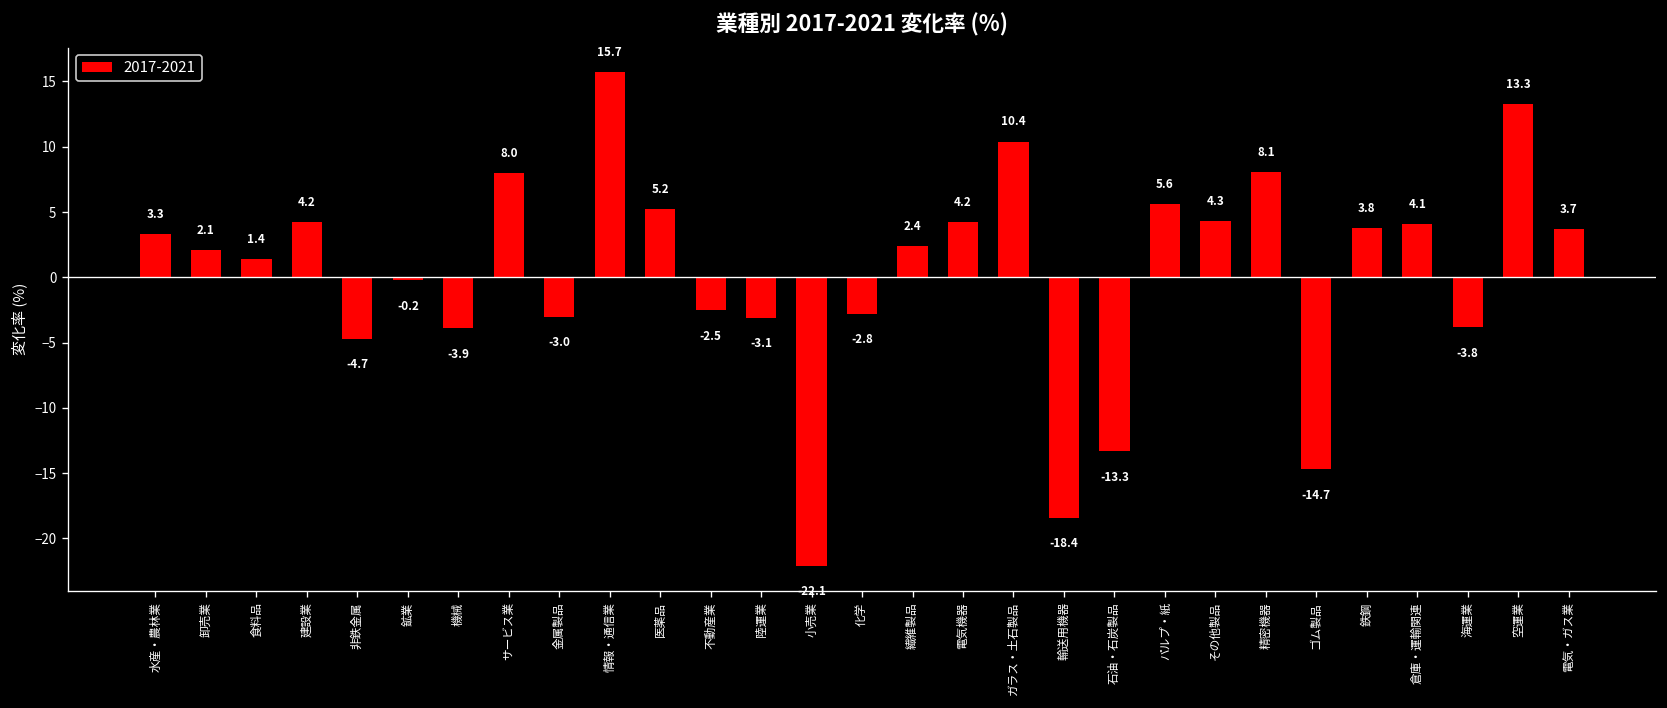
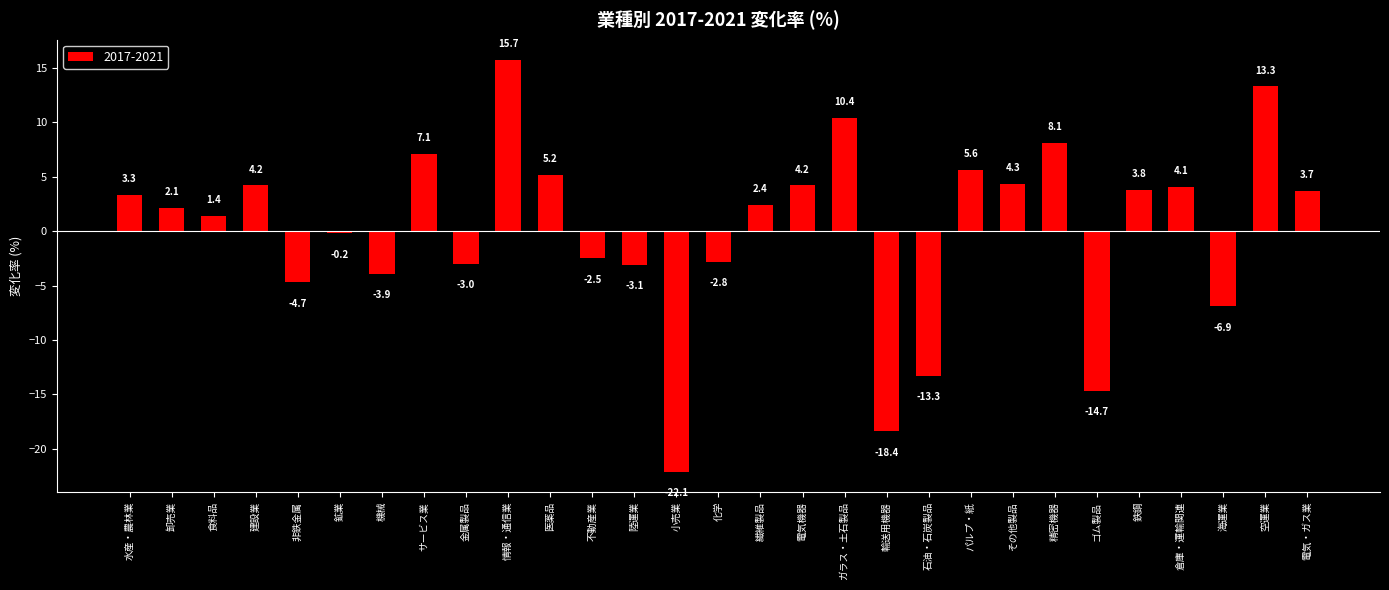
  {
    "水産・農林業": 3.3,
    "卸売業": 2.1,
    "食料品": 1.4,
    "建設業": 4.2,
    "非鉄金属": -4.7,
    "鉱業": -0.2,
    "機械": -3.9,
-   "サービス業": 8.0,
+   "サービス業": 7.1,
    "金属製品": -3.0,
    "情報・通信業": 15.7,
    "医薬品": 5.2,
    "不動産業": -2.5,
    "陸運業": -3.1,
    "小売業": -22.1,
    "化学": -2.8,
    "繊維製品": 2.4,
    "電気機器": 4.2,
    "ガラス・土石製品": 10.4,
    "輸送用機器": -18.4,
    "石油・石炭製品": -13.3,
    "パルプ・紙": 5.6,
    "その他製品": 4.3,
    "精密機器": 8.1,
    "ゴム製品": -14.7,
    "鉄鋼": 3.8,
    "倉庫・運輸関連": 4.1,
-   "海運業": -3.8,
+   "海運業": -6.9,
    "空運業": 13.3,
    "電気・ガス業": 3.7
  }
